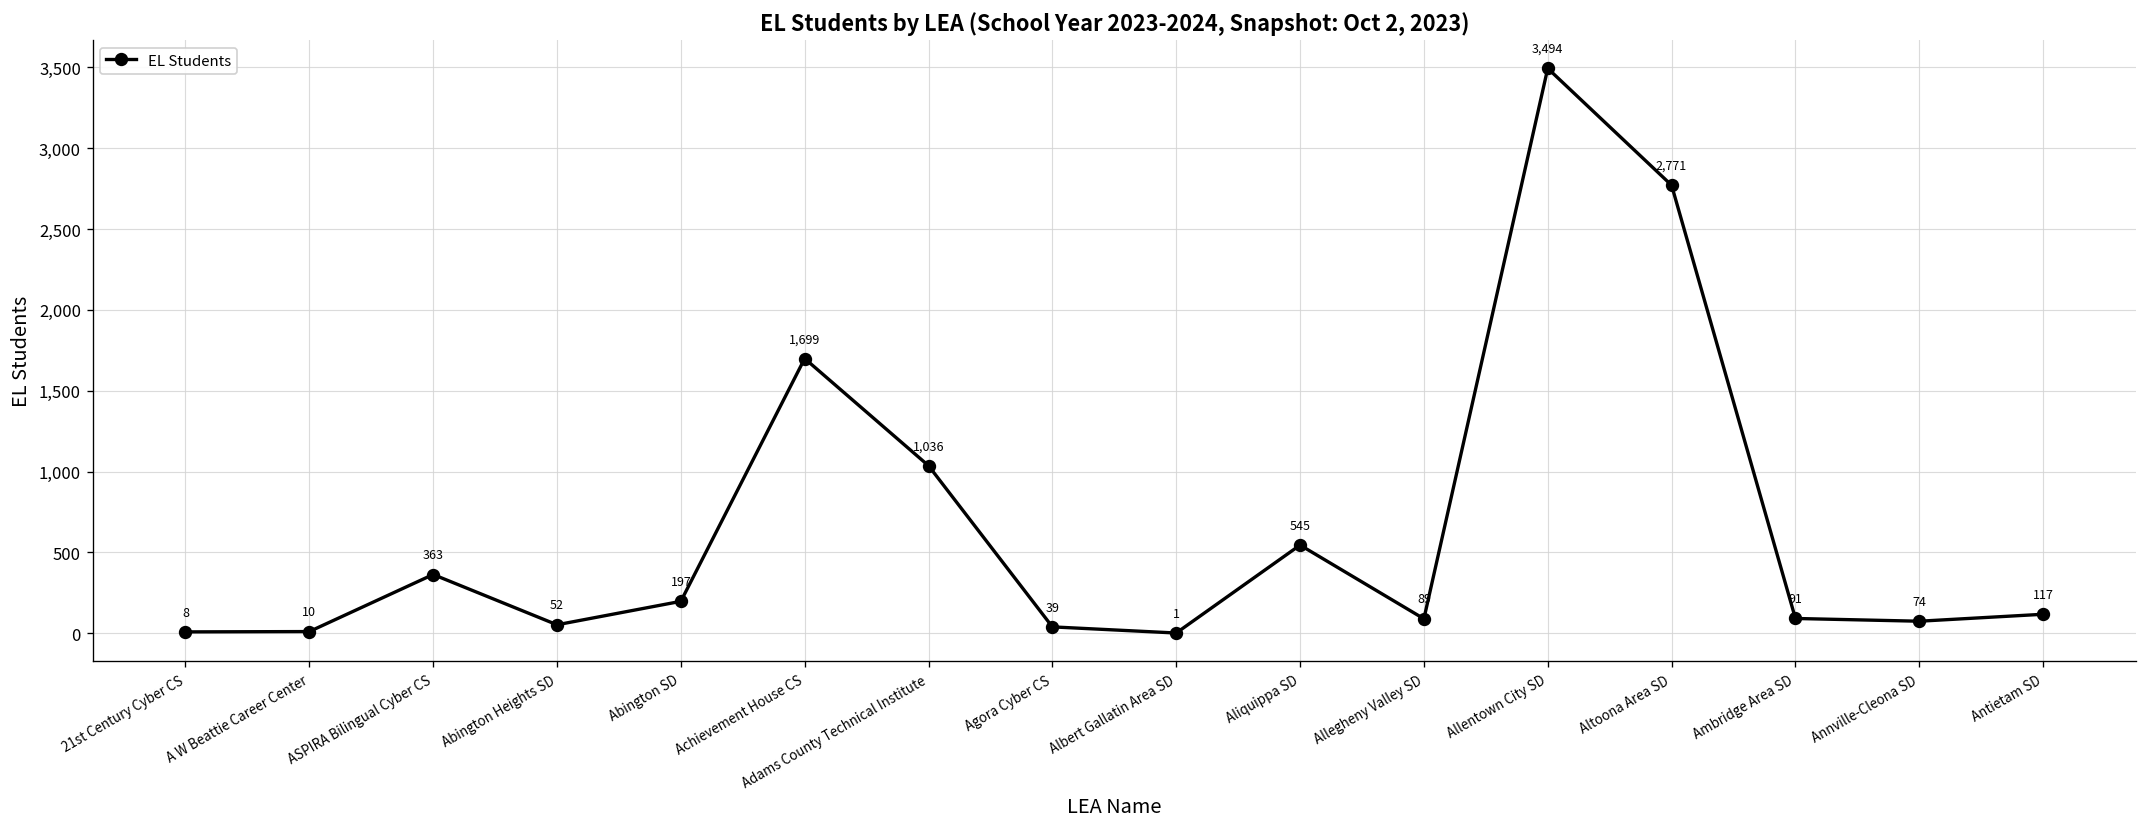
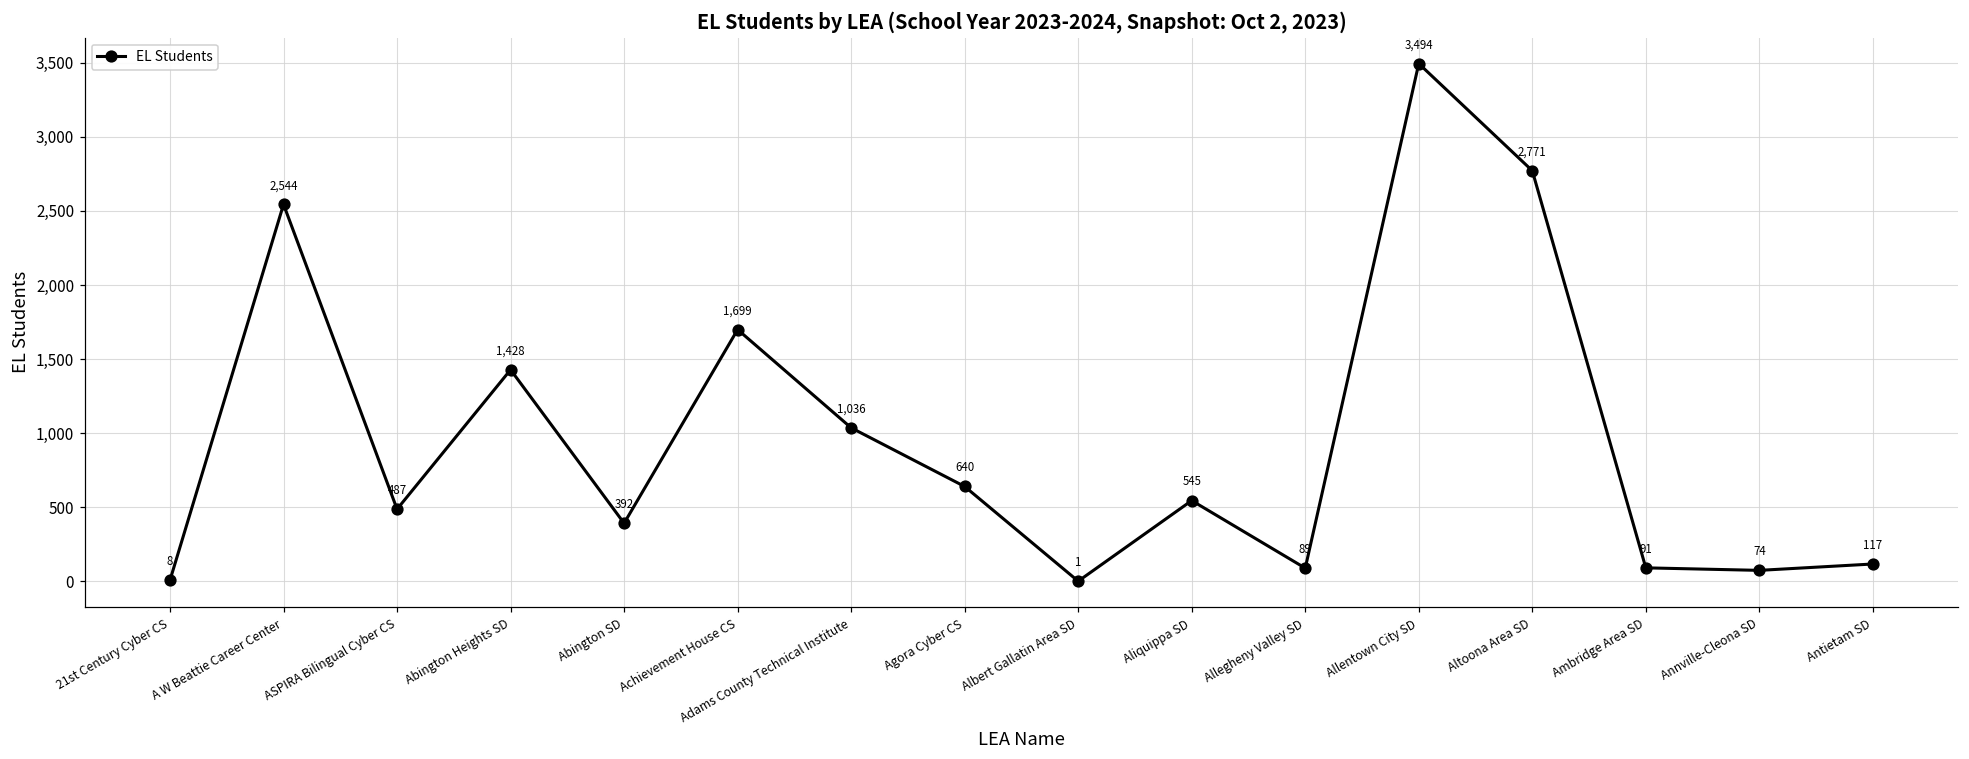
  {
    "21st Century Cyber CS": "8",
-   "A W Beattie Career Center": "10",
-   "ASPIRA Bilingual Cyber CS": "363",
-   "Abington Heights SD": "52",
-   "Abington SD": "197",
+   "A W Beattie Career Center": "2,544",
+   "ASPIRA Bilingual Cyber CS": "487",
+   "Abington Heights SD": "1,428",
+   "Abington SD": "392",
    "Achievement House CS": "1,699",
    "Adams County Technical Institute": "1,036",
-   "Agora Cyber CS": "39",
+   "Agora Cyber CS": "640",
    "Albert Gallatin Area SD": "1",
    "Aliquippa SD": "545",
    "Allegheny Valley SD": "89",
    "Allentown City SD": "3,494",
    "Altoona Area SD": "2,771",
    "Ambridge Area SD": "91",
    "Annville-Cleona SD": "74",
    "Antietam SD": "117"
  }
